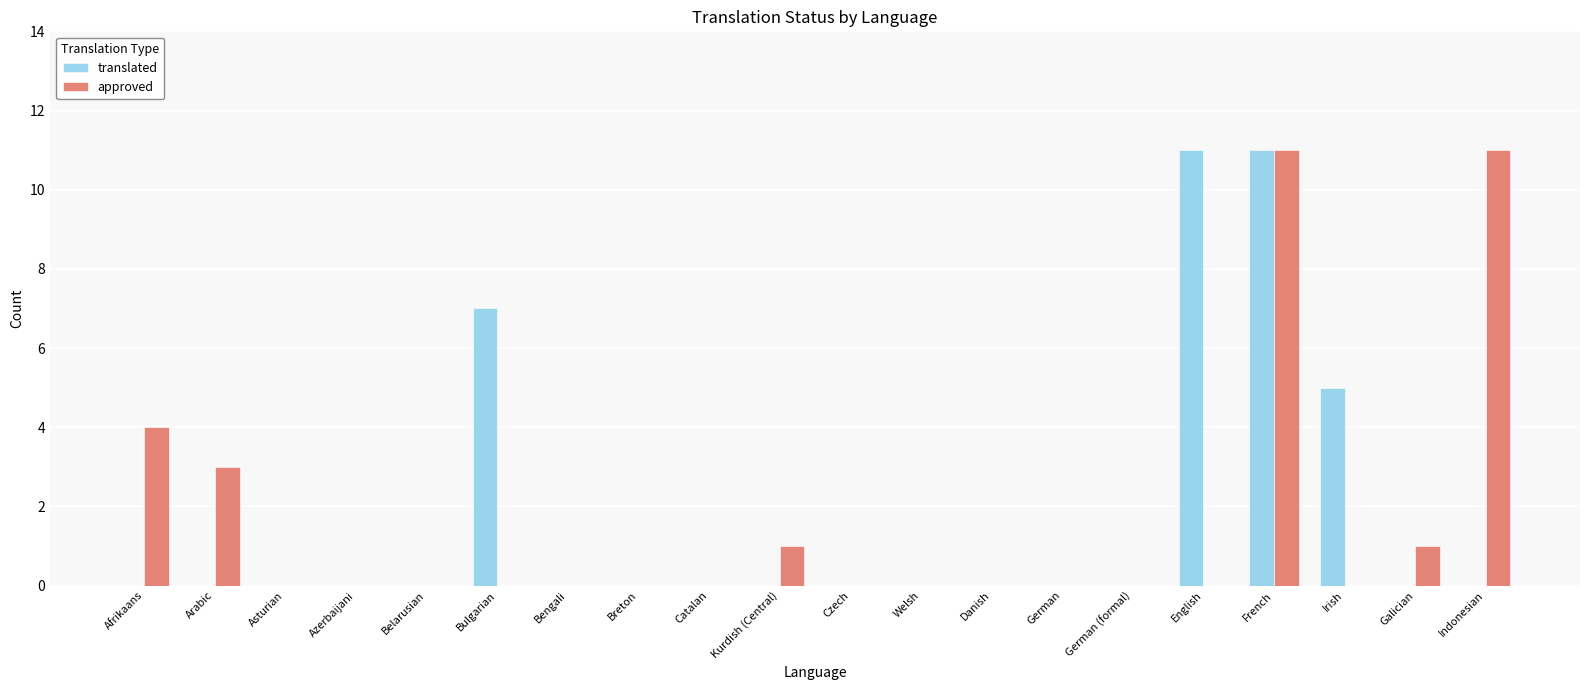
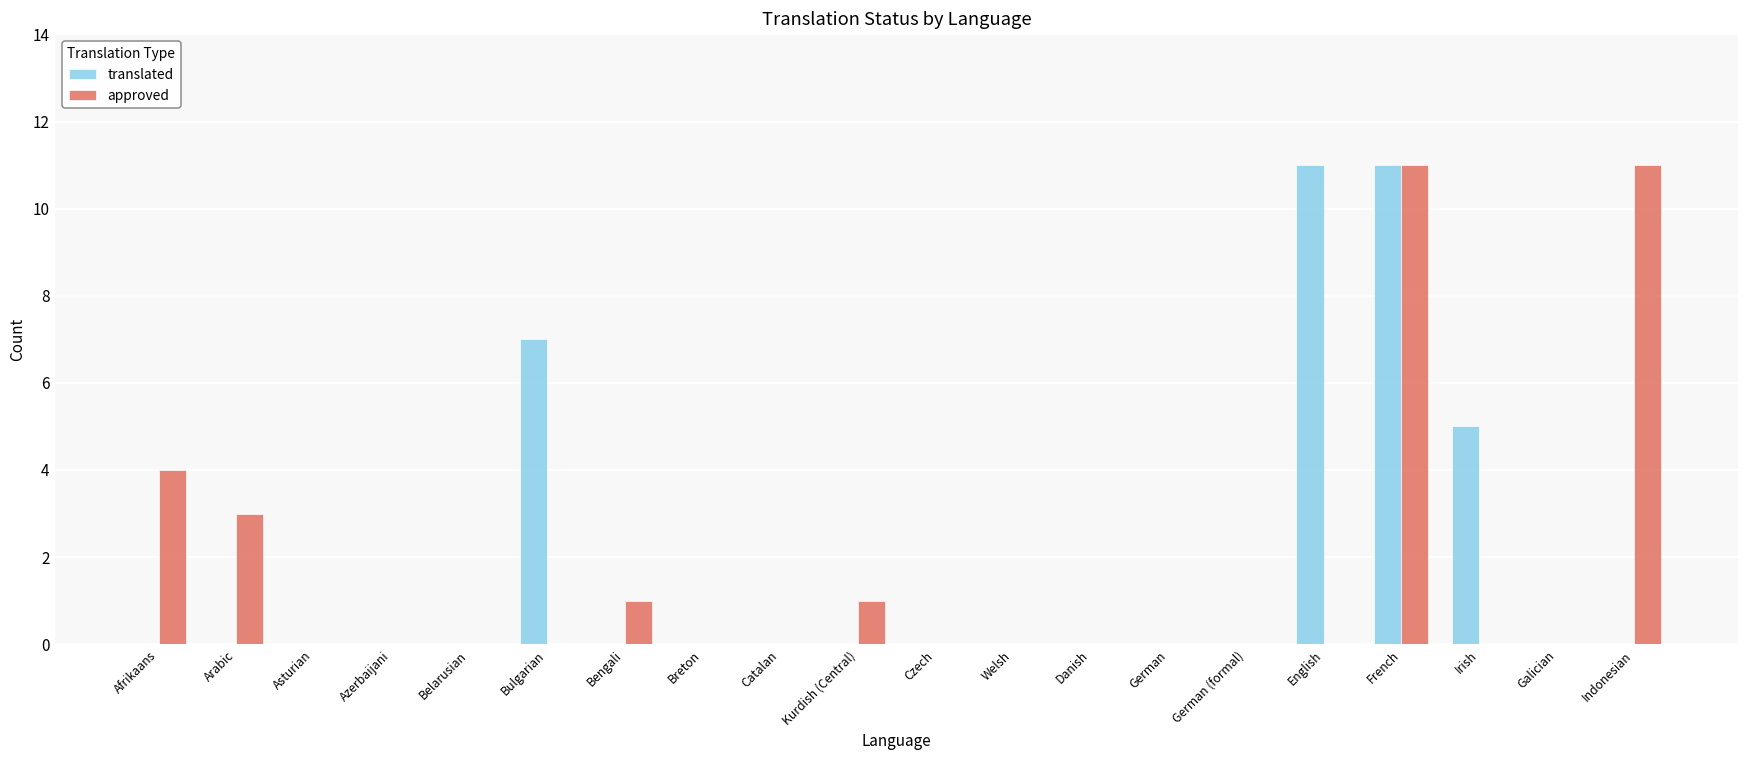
  {
    "translated": {
      "Afrikaans": 0,
      "Arabic": 0,
      "Asturian": 0,
      "Azerbaijani": 0,
      "Belarusian": 0,
      "Bulgarian": 7,
      "Bengali": 0,
      "Breton": 0,
      "Catalan": 0,
      "Kurdish (Central)": 0,
      "Czech": 0,
      "Welsh": 0,
      "Danish": 0,
      "German": 0,
      "German (formal)": 0,
      "English": 11,
      "French": 11,
      "Irish": 5,
      "Galician": 0,
      "Indonesian": 0
    },
    "approved": {
      "Afrikaans": 4,
      "Arabic": 3,
      "Asturian": 0,
      "Azerbaijani": 0,
      "Belarusian": 0,
      "Bulgarian": 0,
-     "Bengali": 0,
+     "Bengali": 1,
      "Breton": 0,
      "Catalan": 0,
      "Kurdish (Central)": 1,
      "Czech": 0,
      "Welsh": 0,
      "Danish": 0,
      "German": 0,
      "German (formal)": 0,
      "English": 0,
      "French": 11,
      "Irish": 0,
-     "Galician": 1,
+     "Galician": 0,
      "Indonesian": 11
    }
  }
